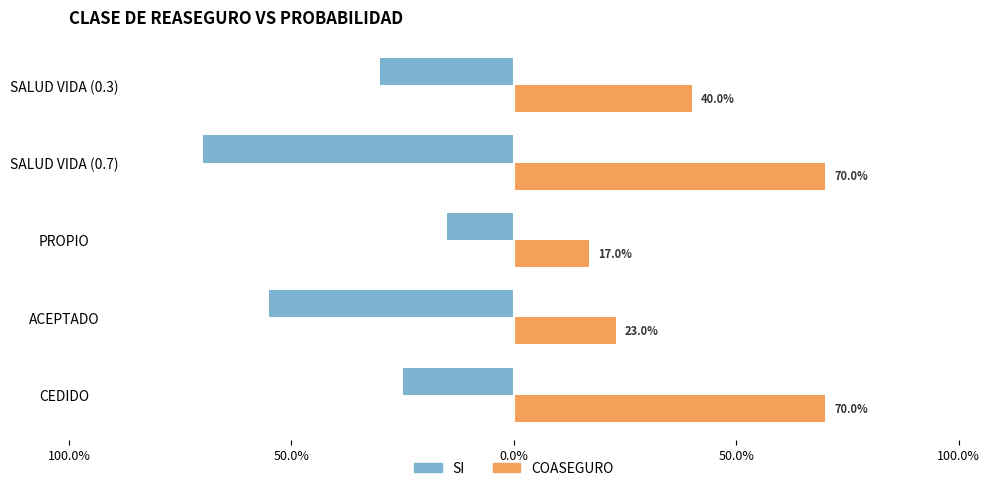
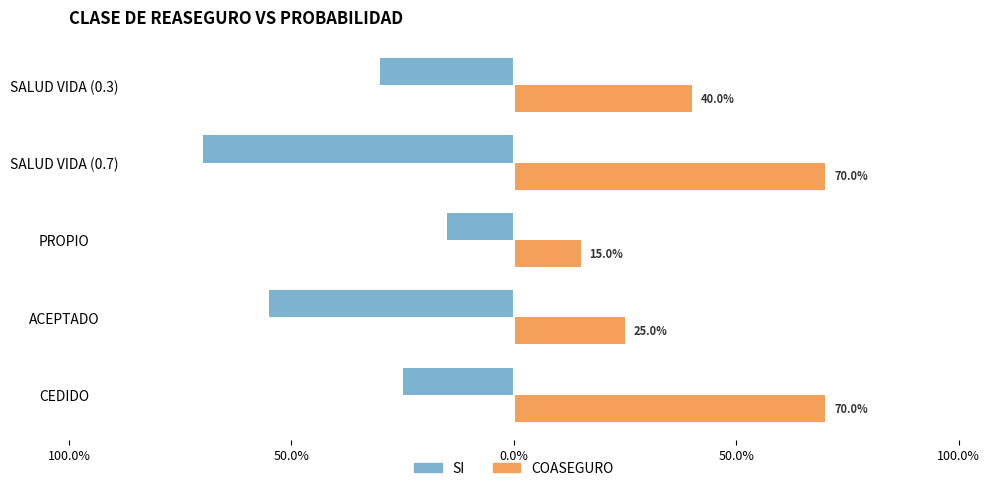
  {
    "COASEGURO": {
      "SALUD VIDA (0.3)": "40.0%",
      "SALUD VIDA (0.7)": "70.0%",
-     "PROPIO": "17.0%",
-     "ACEPTADO": "23.0%",
+     "PROPIO": "15.0%",
+     "ACEPTADO": "25.0%",
      "CEDIDO": "70.0%"
    }
  }
